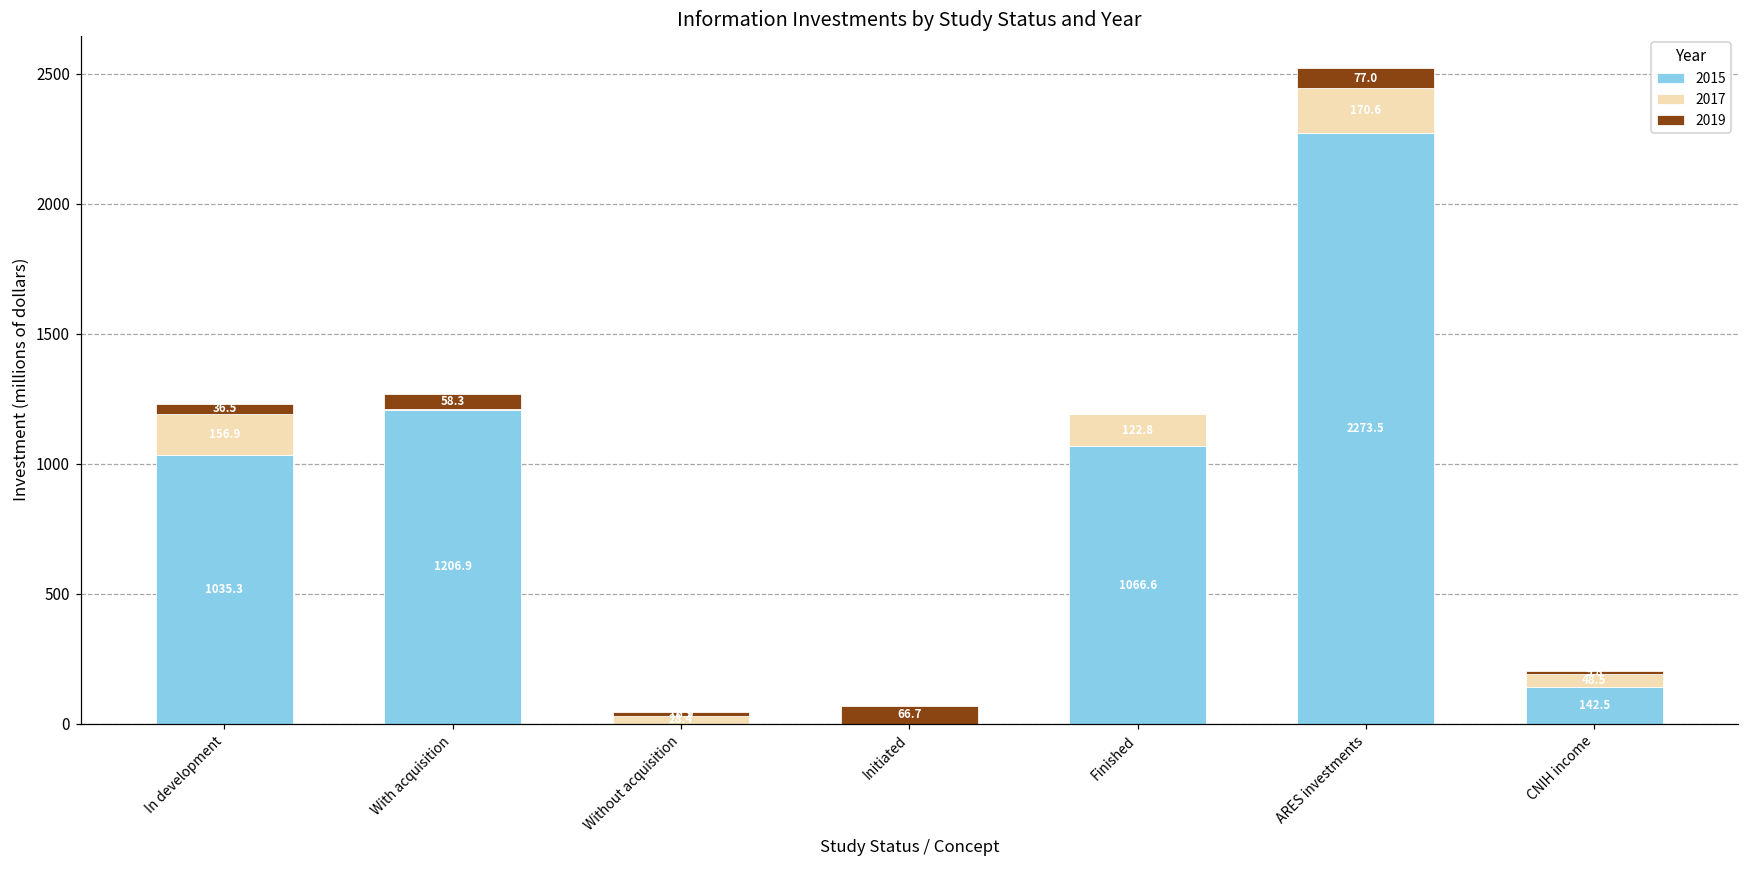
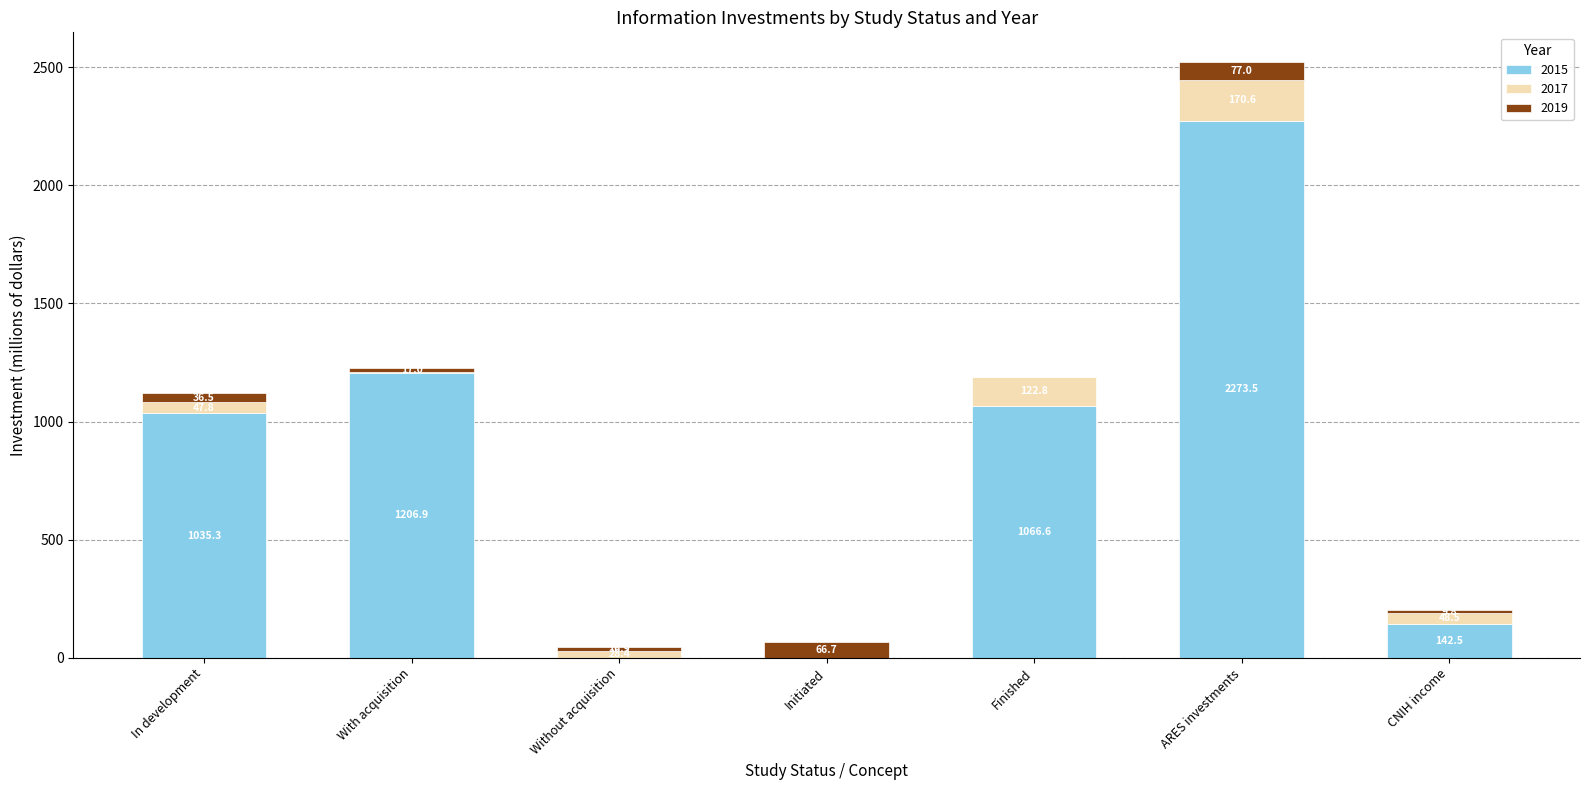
  {
    "2015": {
      "In development": 1035.3,
      "With acquisition": 1206.9,
      "Finished": 1066.6,
      "ARES investments": 2273.5,
      "CNIH income": 142.5
    },
    "2017": {
-     "In development": 156.9,
+     "In development": 47.8,
      "Without acquisition": 28.4,
      "Finished": 122.8,
      "ARES investments": 170.6,
      "CNIH income": 48.5
    },
    "2019": {
-     "With acquisition": 60,
+     "With acquisition": 20,
      "Without acquisition": 20,
      "Finished": 0
    }
  }
